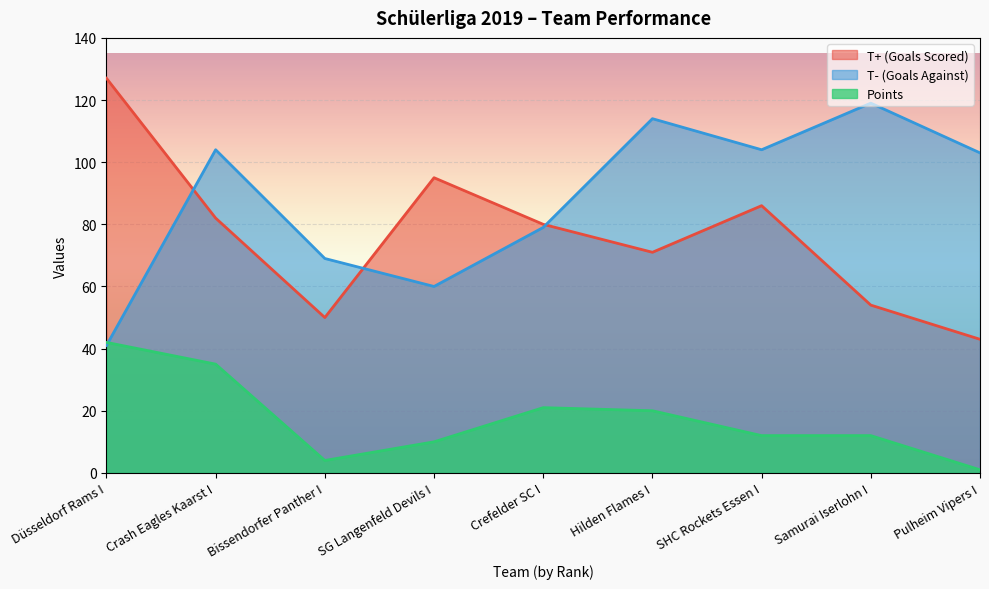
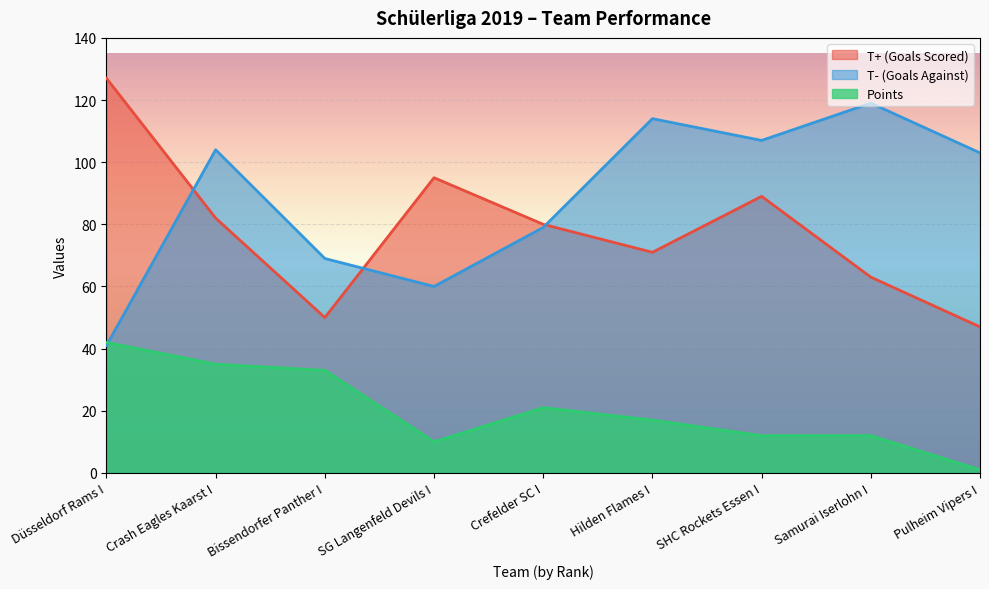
  {
    "T+ (Goals Scored)": {
      "Düsseldorf Rams I": 127,
      "Crash Eagles Kaarst I": 82,
      "Bissendorfer Panther I": 50,
      "SG Langenfeld Devils I": 95,
      "Crefelder SC I": 80,
      "Hilden Flames I": 71,
-     "SHC Rockets Essen I": 86,
-     "Samurai Iserlohn I": 54,
-     "Pulheim Vipers I": 43
+     "SHC Rockets Essen I": 89,
+     "Samurai Iserlohn I": 63,
+     "Pulheim Vipers I": 47
    },
    "T- (Goals Against)": {
      "Düsseldorf Rams I": 41,
      "Crash Eagles Kaarst I": 104,
      "Bissendorfer Panther I": 69,
      "SG Langenfeld Devils I": 60,
      "Crefelder SC I": 79,
      "Hilden Flames I": 114,
-     "SHC Rockets Essen I": 104,
+     "SHC Rockets Essen I": 107,
      "Pulheim Vipers I": 103
    },
    "Points": {
      "Düsseldorf Rams I": 42,
      "Crash Eagles Kaarst I": 35,
-     "Bissendorfer Panther I": 4,
+     "Bissendorfer Panther I": 33,
      "SG Langenfeld Devils I": 10,
      "Crefelder SC I": 21,
-     "Hilden Flames I": 20,
+     "Hilden Flames I": 17,
      "SHC Rockets Essen I": 12,
      "Samurai Iserlohn I": 12,
      "Pulheim Vipers I": 1
    }
  }
